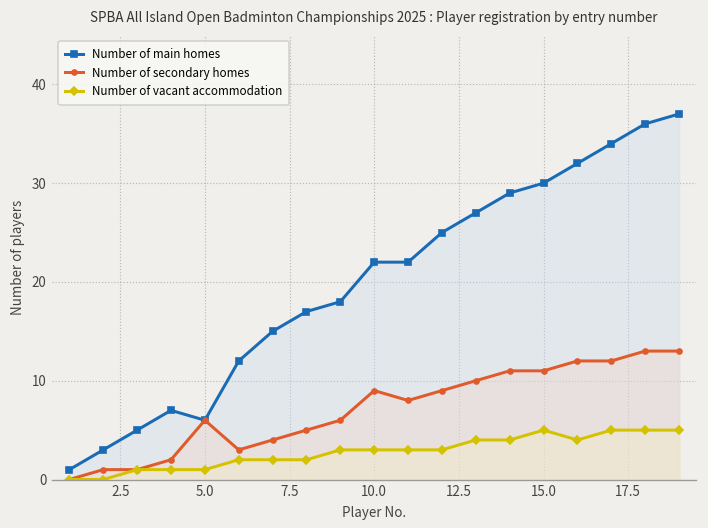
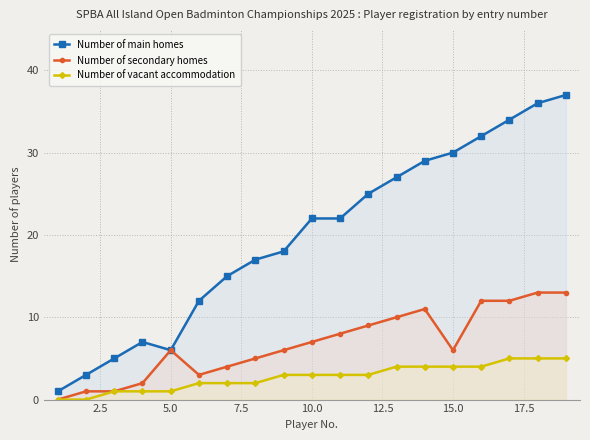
  {
    "Number of main homes": {
      "10.0": 22,
      "15.0": 30
    },
    "Number of secondary homes": {
-     "10.0": 9,
-     "15.0": 11
+     "10.0": 7,
+     "15.0": 6
    },
    "Number of vacant accommodation": {
      "5.0": 1,
      "10.0": 3,
-     "15.0": 5
+     "15.0": 4
    }
  }
